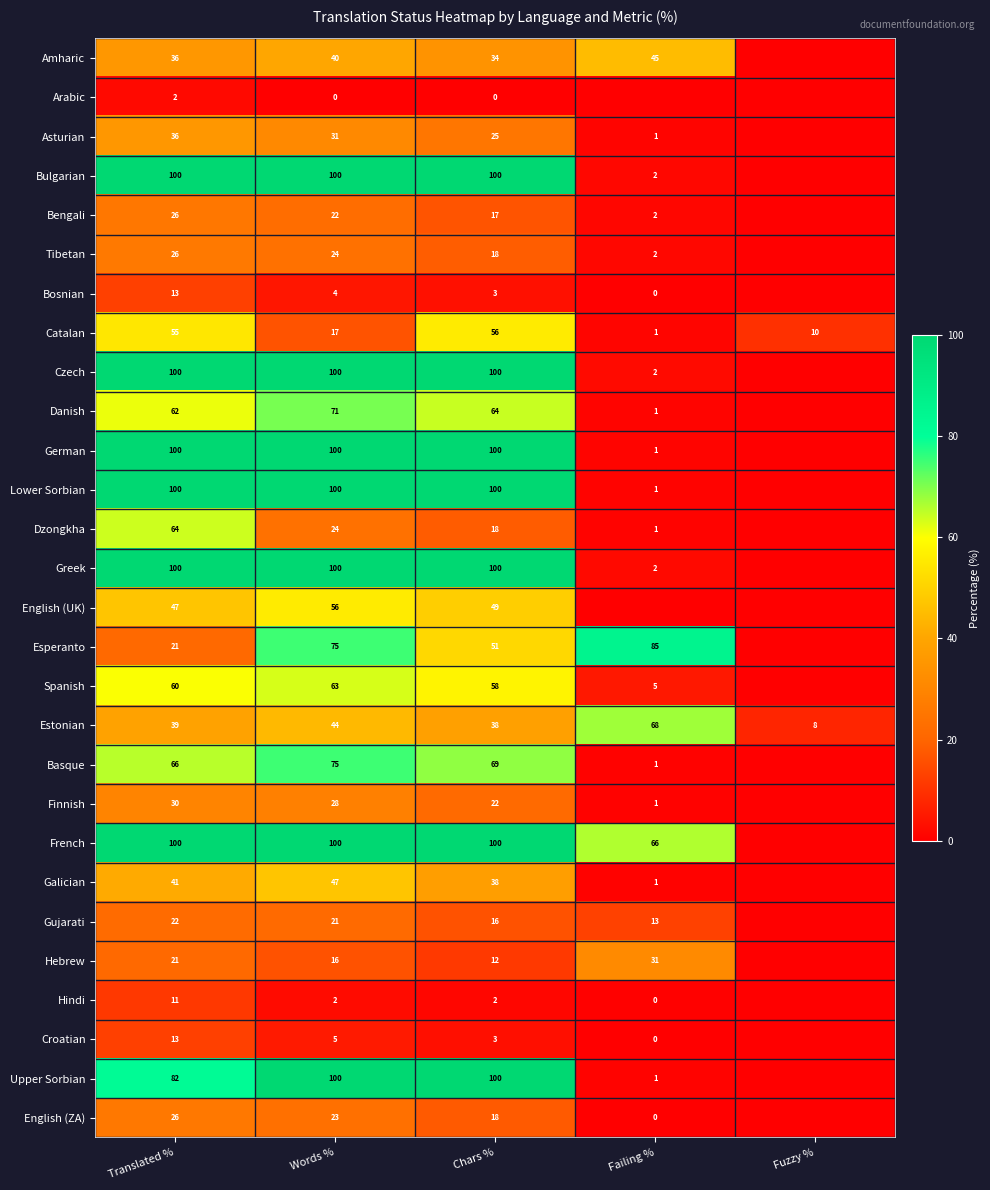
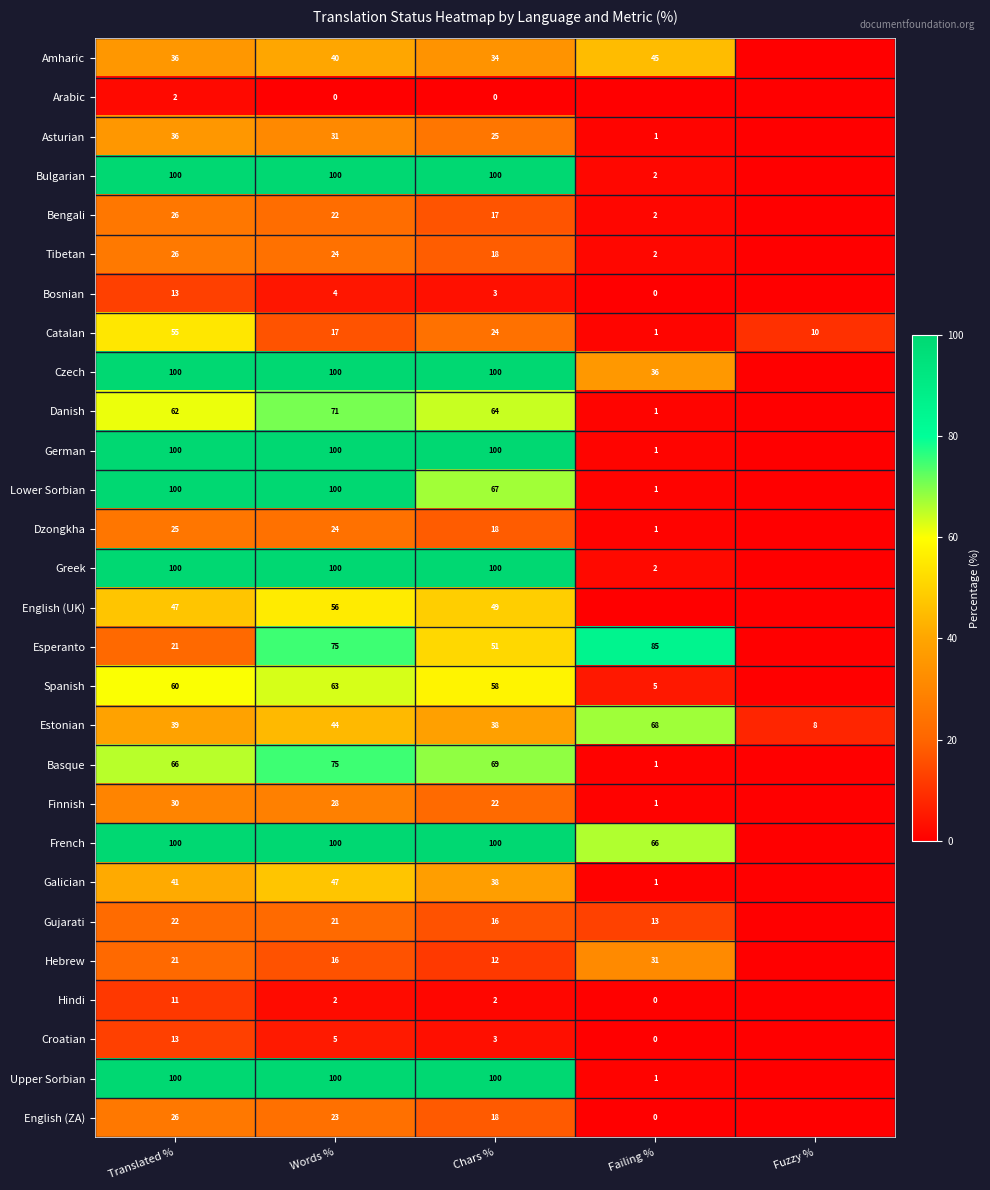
  {
    "Amharic": {
      "Translated %": 36,
      "Words %": 40,
      "Chars %": 34,
      "Failing %": 45
    },
    "Arabic": {
      "Translated %": 2,
      "Words %": 0,
      "Chars %": 0
    },
    "Asturian": {
      "Translated %": 36,
      "Words %": 31,
      "Chars %": 25,
      "Failing %": 1
    },
    "Bulgarian": {
      "Translated %": 100,
      "Words %": 100,
      "Chars %": 100,
      "Failing %": 2
    },
    "Bengali": {
      "Translated %": 26,
      "Words %": 22,
      "Chars %": 17,
      "Failing %": 2
    },
    "Tibetan": {
      "Translated %": 26,
      "Words %": 24,
      "Chars %": 18,
      "Failing %": 2
    },
    "Bosnian": {
      "Translated %": 13,
      "Words %": 4,
      "Chars %": 3,
      "Failing %": 0
    },
    "Catalan": {
      "Translated %": 55,
      "Words %": 17,
-     "Chars %": 56,
+     "Chars %": 24,
      "Failing %": 1,
      "Fuzzy %": 10
    },
    "Czech": {
      "Translated %": 100,
      "Words %": 100,
      "Chars %": 100,
-     "Failing %": 2
+     "Failing %": 36
    },
    "Danish": {
      "Translated %": 62,
      "Words %": 71,
      "Chars %": 64,
      "Failing %": 1
    },
    "German": {
      "Translated %": 100,
      "Words %": 100,
      "Chars %": 100,
      "Failing %": 1
    },
    "Lower Sorbian": {
      "Translated %": 100,
      "Words %": 100,
-     "Chars %": 100,
+     "Chars %": 67,
      "Failing %": 1
    },
    "Dzongkha": {
-     "Translated %": 64,
+     "Translated %": 25,
      "Words %": 24,
      "Chars %": 18,
      "Failing %": 1
    },
    "Greek": {
      "Translated %": 100,
      "Words %": 100,
      "Chars %": 100,
      "Failing %": 2
    },
    "English (UK)": {
      "Translated %": 47,
      "Words %": 56,
      "Chars %": 49
    },
    "Esperanto": {
      "Translated %": 21,
      "Words %": 75,
      "Chars %": 51,
      "Failing %": 85
    },
    "Spanish": {
      "Translated %": 60,
      "Words %": 63,
      "Chars %": 58,
      "Failing %": 5
    },
    "Estonian": {
      "Translated %": 39,
      "Words %": 44,
      "Chars %": 38,
      "Failing %": 68,
      "Fuzzy %": 8
    },
    "Basque": {
      "Translated %": 66,
      "Words %": 75,
      "Chars %": 69,
      "Failing %": 1
    },
    "Finnish": {
      "Translated %": 30,
      "Words %": 28,
      "Chars %": 22,
      "Failing %": 1
    },
    "French": {
      "Translated %": 100,
      "Words %": 100,
      "Chars %": 100,
      "Failing %": 66
    },
    "Galician": {
      "Translated %": 41,
      "Words %": 47,
      "Chars %": 38,
      "Failing %": 1
    },
    "Gujarati": {
      "Translated %": 22,
      "Words %": 21,
      "Chars %": 16,
      "Failing %": 13
    },
    "Hebrew": {
      "Translated %": 21,
      "Words %": 16,
      "Chars %": 12,
      "Failing %": 31
    },
    "Hindi": {
      "Translated %": 11,
      "Words %": 2,
      "Chars %": 2,
      "Failing %": 0
    },
    "Croatian": {
      "Translated %": 13,
      "Words %": 5,
      "Chars %": 3,
      "Failing %": 0
    },
    "Upper Sorbian": {
-     "Translated %": 82,
+     "Translated %": 100,
      "Words %": 100,
      "Chars %": 100,
      "Failing %": 1
    },
    "English (ZA)": {
      "Translated %": 26,
      "Words %": 23,
      "Chars %": 18,
      "Failing %": 0
    }
  }
